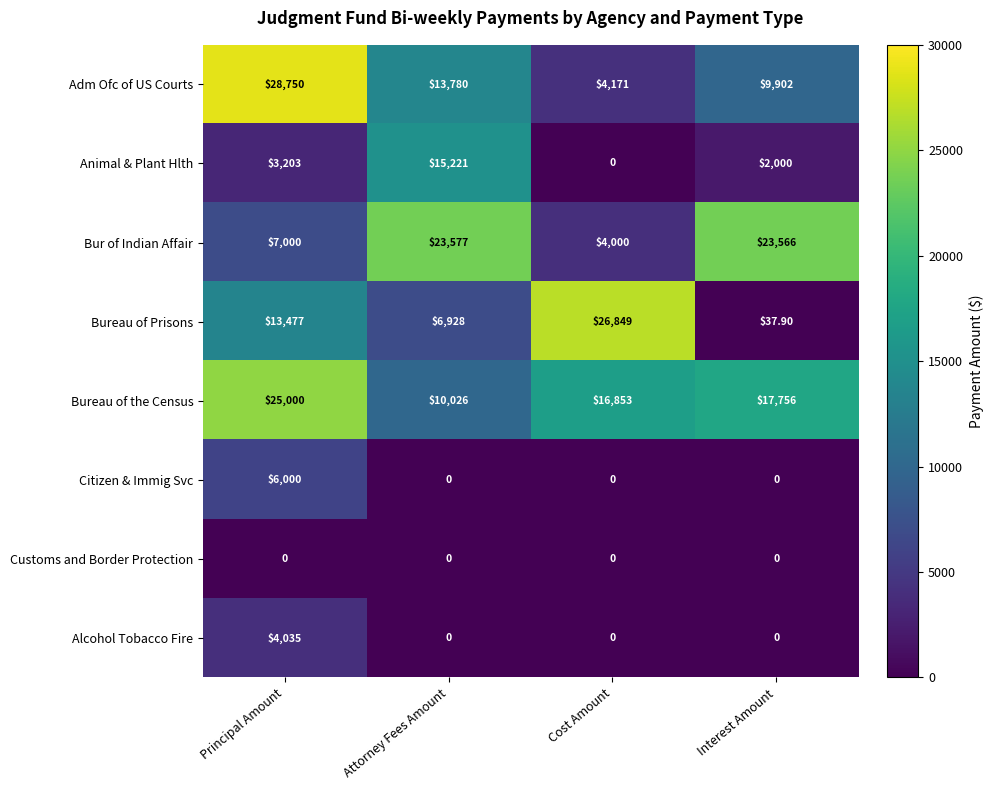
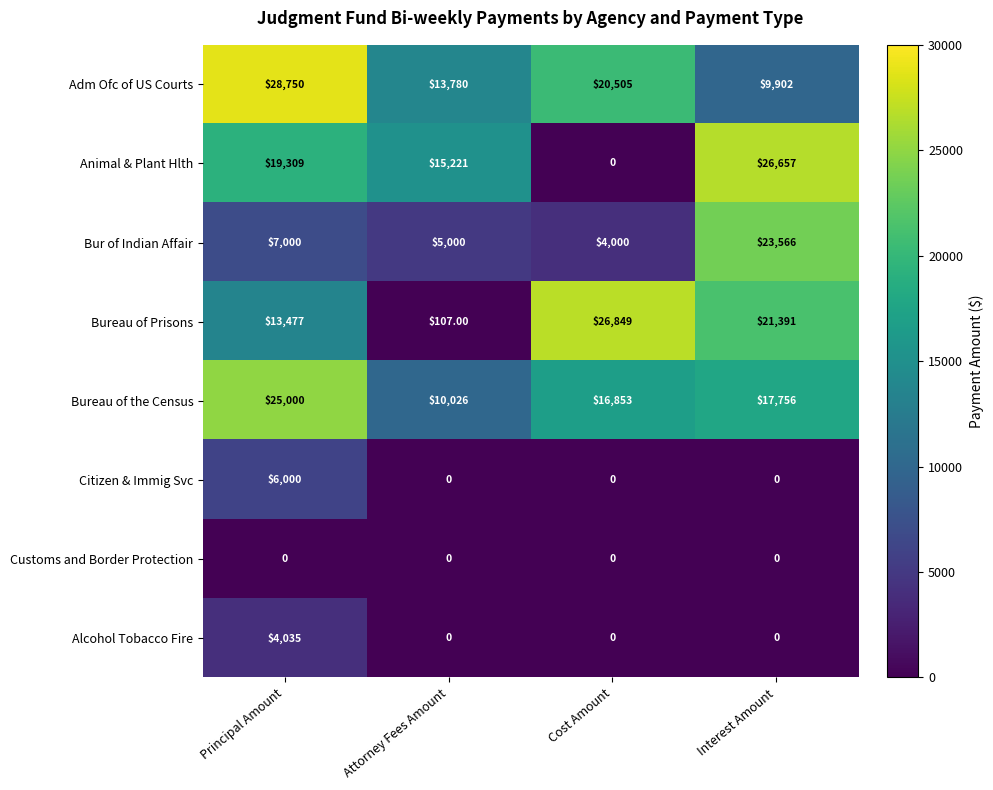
  {
    "Adm Ofc of US Courts": {
      "Principal Amount": "$28,750",
      "Attorney Fees Amount": "$13,780",
-     "Cost Amount": "$4,171",
+     "Cost Amount": "$20,505",
      "Interest Amount": "$9,902"
    },
    "Animal & Plant Hlth": {
-     "Principal Amount": "$3,203",
+     "Principal Amount": "$19,309",
      "Attorney Fees Amount": "$15,221",
      "Cost Amount": "0",
-     "Interest Amount": "$2,000"
+     "Interest Amount": "$26,657"
    },
    "Bur of Indian Affair": {
      "Principal Amount": "$7,000",
-     "Attorney Fees Amount": "$23,577",
+     "Attorney Fees Amount": "$5,000",
      "Cost Amount": "$4,000",
      "Interest Amount": "$23,566"
    },
    "Bureau of Prisons": {
      "Principal Amount": "$13,477",
-     "Attorney Fees Amount": "$6,928",
+     "Attorney Fees Amount": "$107.00",
      "Cost Amount": "$26,849",
-     "Interest Amount": "$37.90"
+     "Interest Amount": "$21,391"
    },
    "Bureau of the Census": {
      "Principal Amount": "$25,000",
      "Attorney Fees Amount": "$10,026",
      "Cost Amount": "$16,853",
      "Interest Amount": "$17,756"
    },
    "Citizen & Immig Svc": {
      "Principal Amount": "$6,000",
      "Attorney Fees Amount": "0",
      "Cost Amount": "0",
      "Interest Amount": "0"
    },
    "Customs and Border Protection": {
      "Principal Amount": "0",
      "Attorney Fees Amount": "0",
      "Cost Amount": "0",
      "Interest Amount": "0"
    },
    "Alcohol Tobacco Fire": {
      "Principal Amount": "$4,035",
      "Attorney Fees Amount": "0",
      "Cost Amount": "0",
      "Interest Amount": "0"
    }
  }
